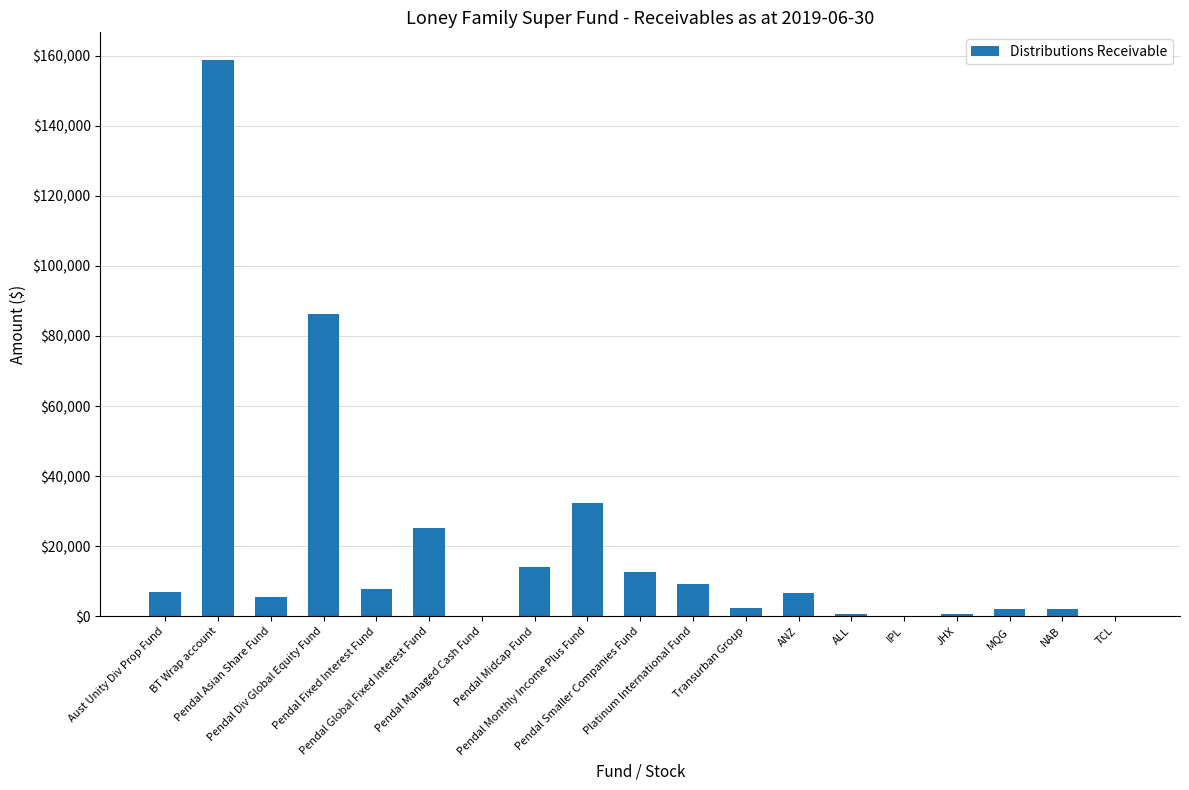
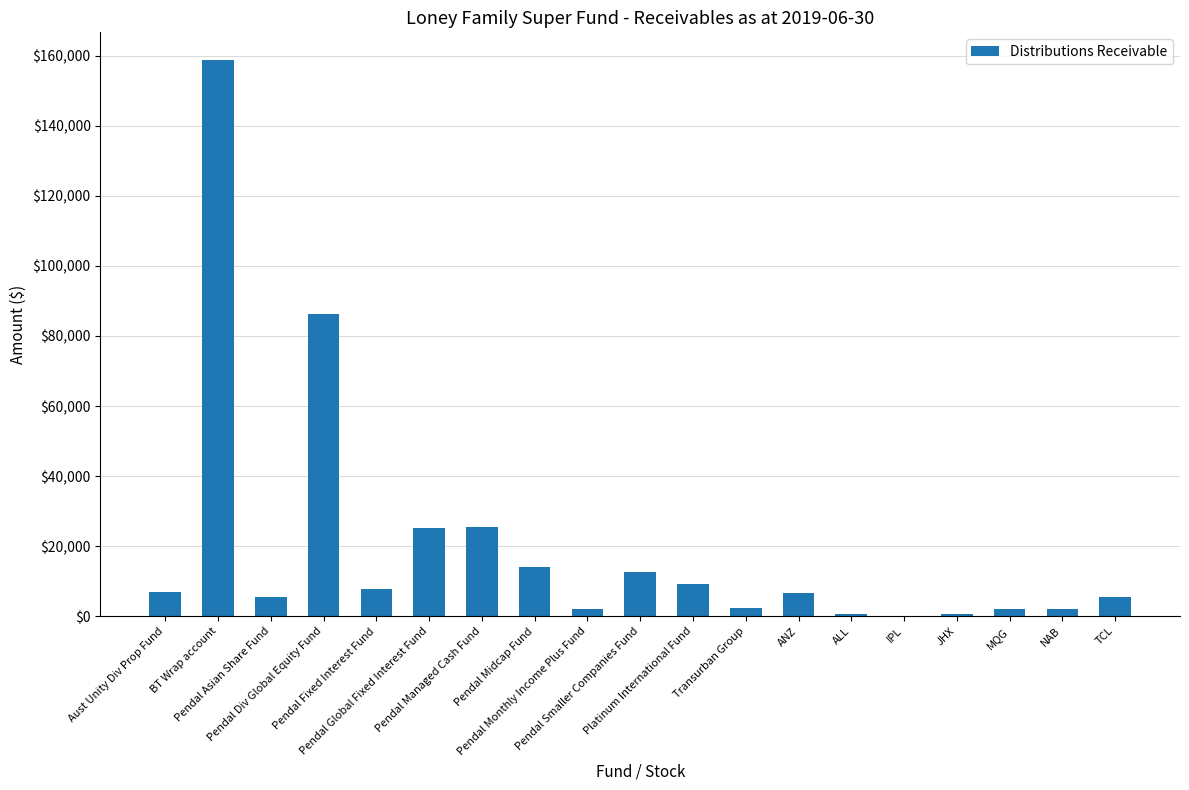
  {
    "Aust Unity Div Prop Fund": "$7,000",
    "BT Wrap account": "$159,000",
    "Pendal Asian Share Fund": "$6,000",
    "Pendal Div Global Equity Fund": "$86,000",
    "Pendal Fixed Interest Fund": "$8,000",
    "Pendal Global Fixed Interest Fund": "$25,000",
-   "Pendal Managed Cash Fund": "$0",
+   "Pendal Managed Cash Fund": "$26,000",
    "Pendal Midcap Fund": "$14,000",
-   "Pendal Monthly Income Plus Fund": "$32,000",
+   "Pendal Monthly Income Plus Fund": "$2,000",
    "Pendal Smaller Companies Fund": "$13,000",
    "Platinum International Fund": "$9,000",
    "Transurban Group": "$2,000",
    "ANZ": "$7,000",
    "MQG": "$2,000",
    "NAB": "$2,000",
-   "TCL": "$0"
+   "TCL": "$5,000"
  }
